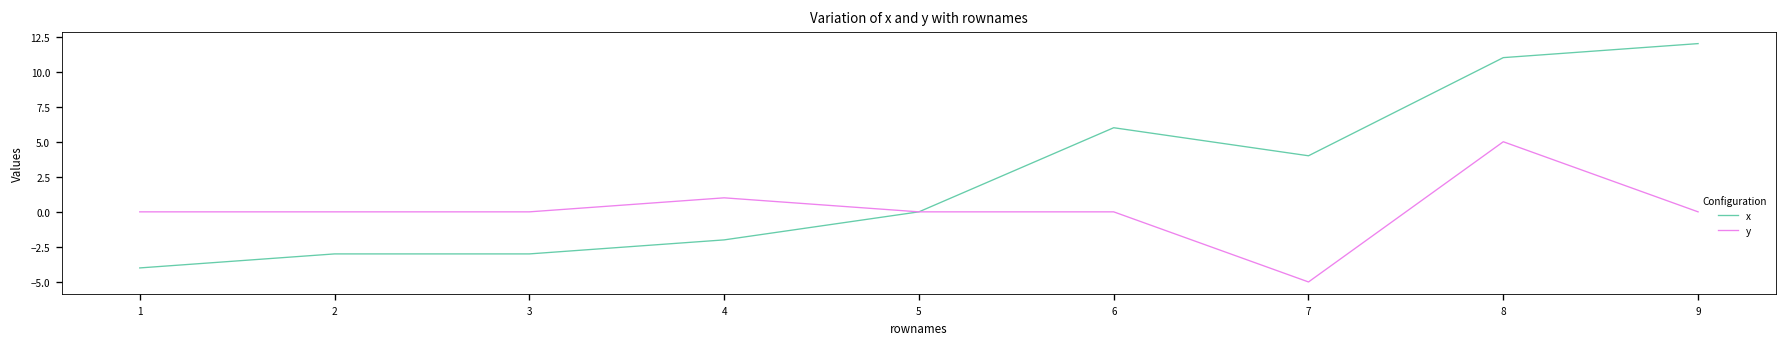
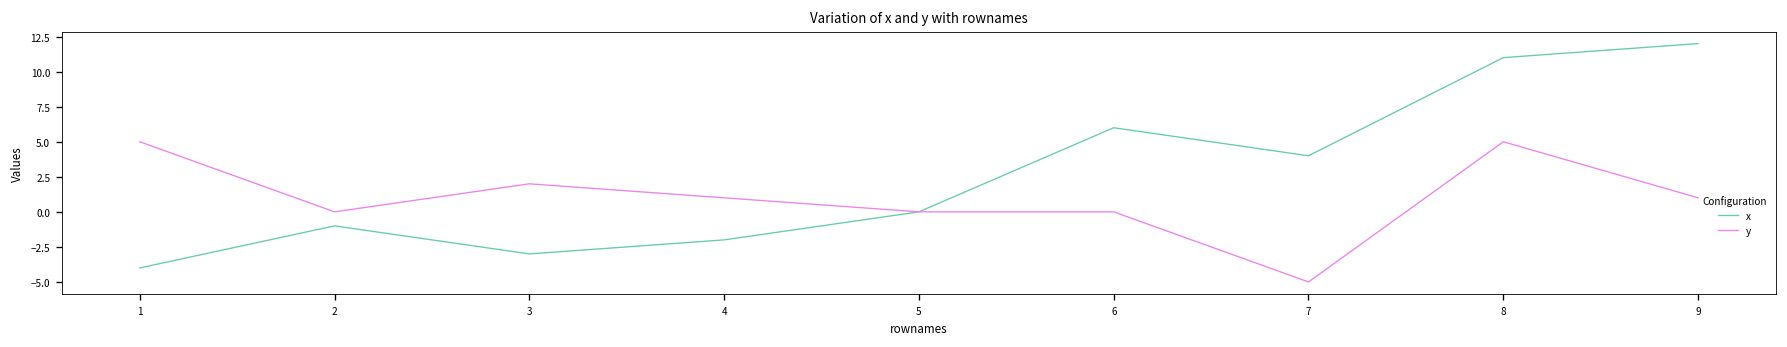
  {
    "x": {
      "1": -4,
-     "2": -3,
+     "2": -1,
      "3": -3,
      "4": -2,
      "6": 6,
      "7": 4,
      "8": 11,
      "9": 12
    },
    "y": {
-     "1": 0,
+     "1": 5,
      "2": 0,
-     "3": 0,
+     "3": 2,
      "4": 1,
      "6": 0,
      "7": -5,
      "8": 5,
-     "9": 0
+     "9": 1
    }
  }
